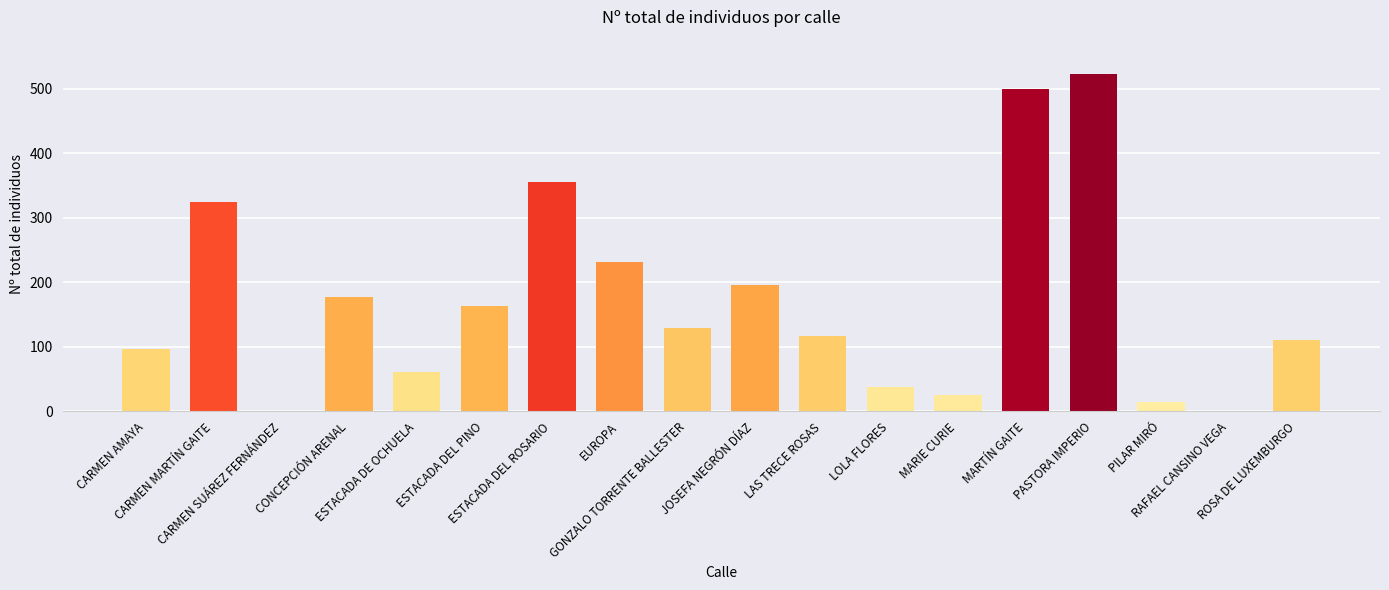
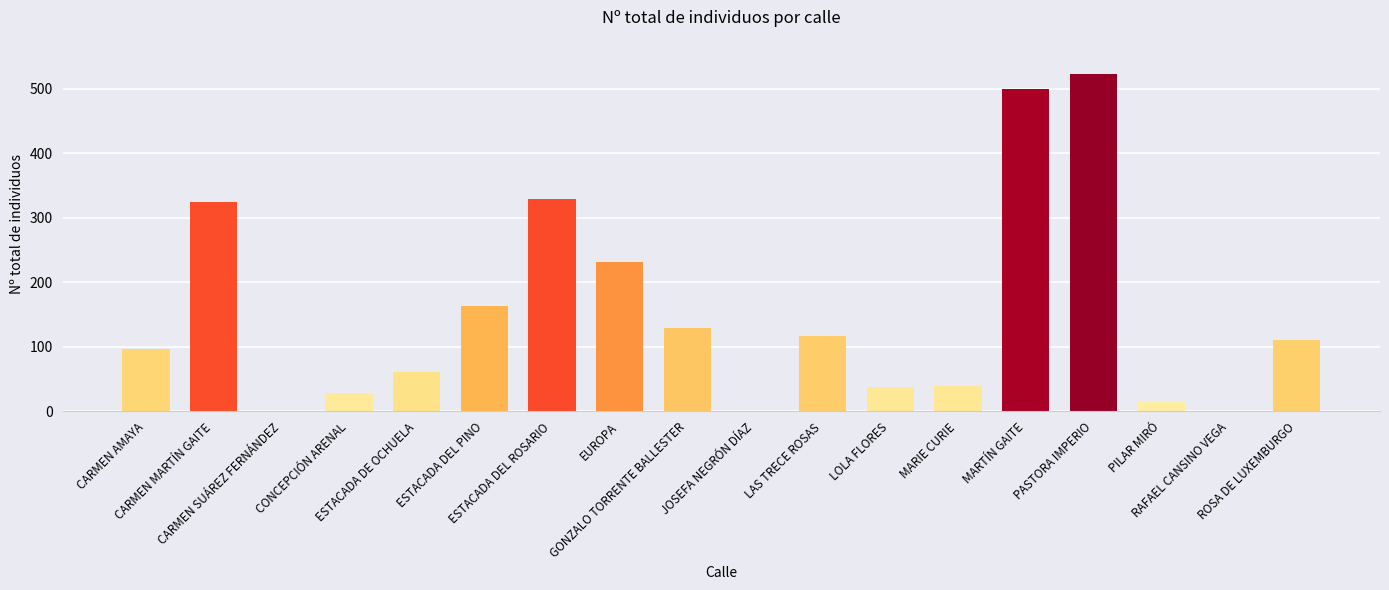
  {
    "CARMEN AMAYA": 100,
    "CARMEN MARTÍN GAITE": 330,
    "CARMEN SUÁREZ FERNÁNDEZ": 0,
-   "CONCEPCIÓN ARENAL": 180,
+   "CONCEPCIÓN ARENAL": 30,
    "ESTACADA DE OCHUELA": 60,
    "ESTACADA DEL PINO": 160,
-   "ESTACADA DEL ROSARIO": 360,
+   "ESTACADA DEL ROSARIO": 330,
    "EUROPA": 230,
    "GONZALO TORRENTE BALLESTER": 130,
-   "JOSEFA NEGRÓN DÍAZ": 200,
+   "JOSEFA NEGRÓN DÍAZ": 0,
    "LAS TRECE ROSAS": 120,
    "LOLA FLORES": 40,
-   "MARIE CURIE": 30,
+   "MARIE CURIE": 40,
    "MARTÍN GAITE": 500,
    "PASTORA IMPERIO": 520,
    "PILAR MIRÓ": 20,
    "RAFAEL CANSINO VEGA": 0,
    "ROSA DE LUXEMBURGO": 110
  }
